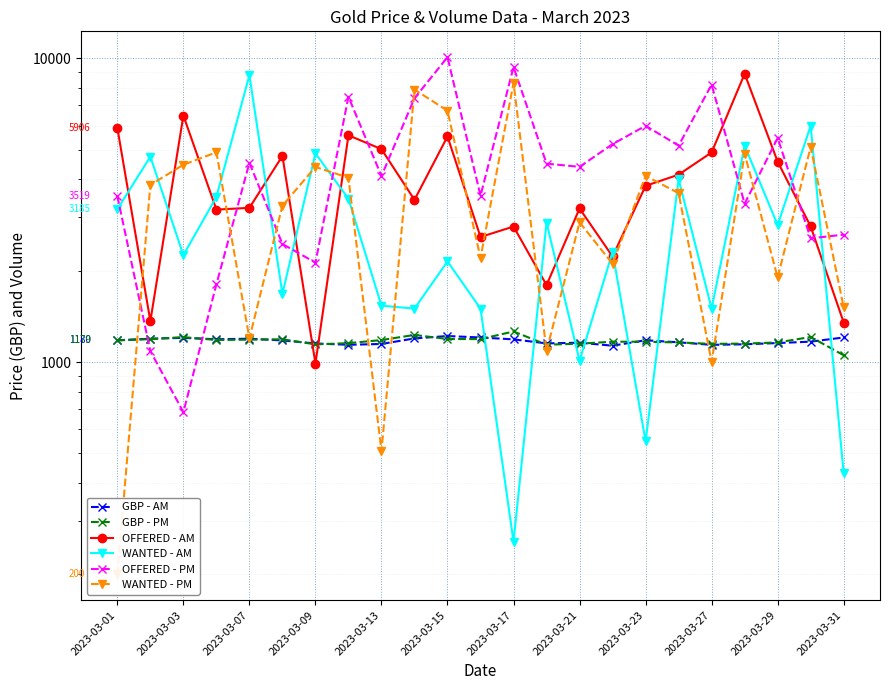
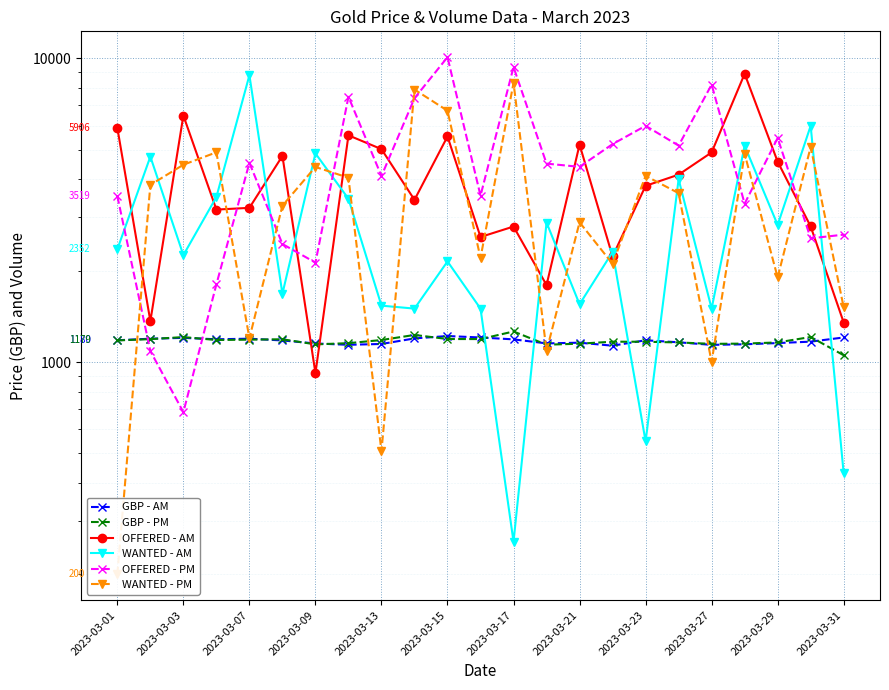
  {
    "GBP - AM": {
      "2023-03-13": 1150,
      "2023-03-15": 1220,
      "2023-03-17": 1190,
      "2023-03-31": 1210
    },
    "GBP - PM": {
      "2023-03-13": 1180,
      "2023-03-15": 1190,
      "2023-03-17": 1260,
      "2023-03-31": 1050
    },
    "OFFERED - AM": {
      "2023-03-03": 6500,
      "2023-03-07": 3200,
-     "2023-03-09": 990,
+     "2023-03-09": 920,
      "2023-03-13": 5000,
      "2023-03-15": 5500,
      "2023-03-17": 2800,
-     "2023-03-21": 3200,
+     "2023-03-21": 5200,
      "2023-03-23": 3800,
      "2023-03-27": 4900,
      "2023-03-29": 4600,
      "2023-03-31": 1400
    },
    "WANTED - AM": {
-     "2023-03-01": 3185,
-     "2023-03-21": 1010
+     "2023-03-01": 2352,
+     "2023-03-21": 1600
    },
    "OFFERED - PM": {
      "2023-03-03": 680,
      "2023-03-07": 4500,
      "2023-03-09": 2100,
      "2023-03-13": 4100,
      "2023-03-15": 10100,
      "2023-03-17": 9400,
      "2023-03-21": 4400,
      "2023-03-23": 6000,
      "2023-03-27": 8200,
      "2023-03-29": 5500,
      "2023-03-31": 2600
    },
    "WANTED - PM": {
      "2023-03-03": 4500,
      "2023-03-09": 4400,
      "2023-03-13": 510,
      "2023-03-15": 6700,
      "2023-03-17": 8300,
      "2023-03-21": 2900,
      "2023-03-23": 4100,
      "2023-03-27": 1000,
      "2023-03-29": 1900,
      "2023-03-31": 1500
    }
  }
